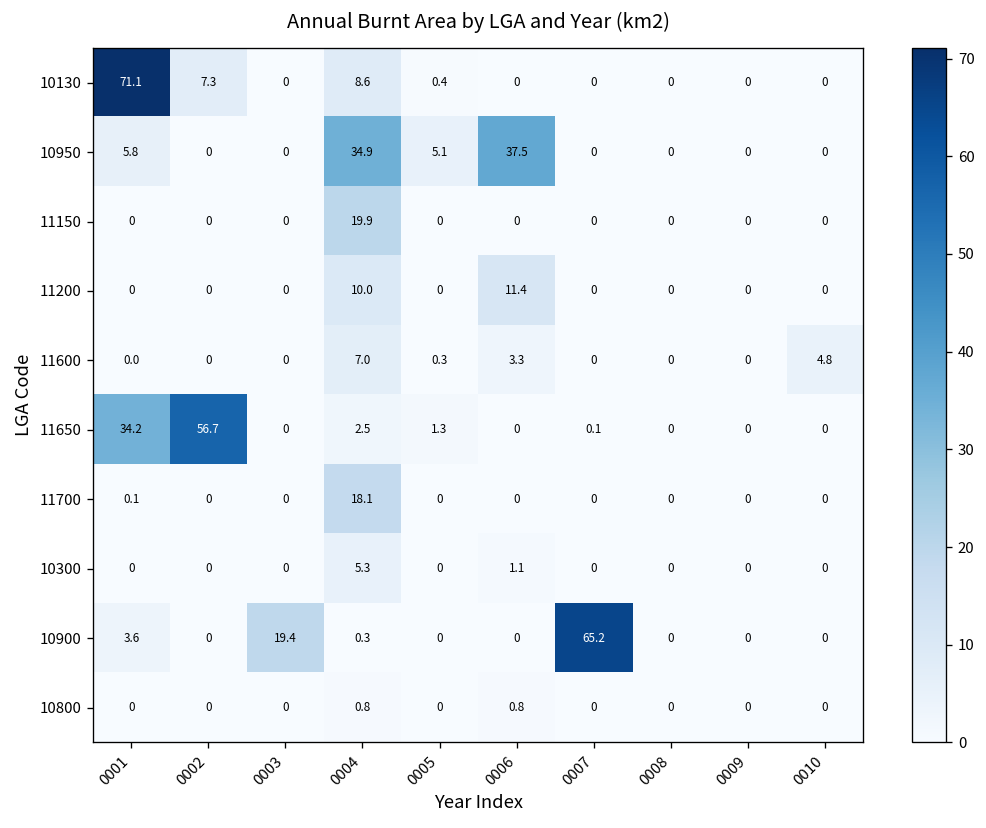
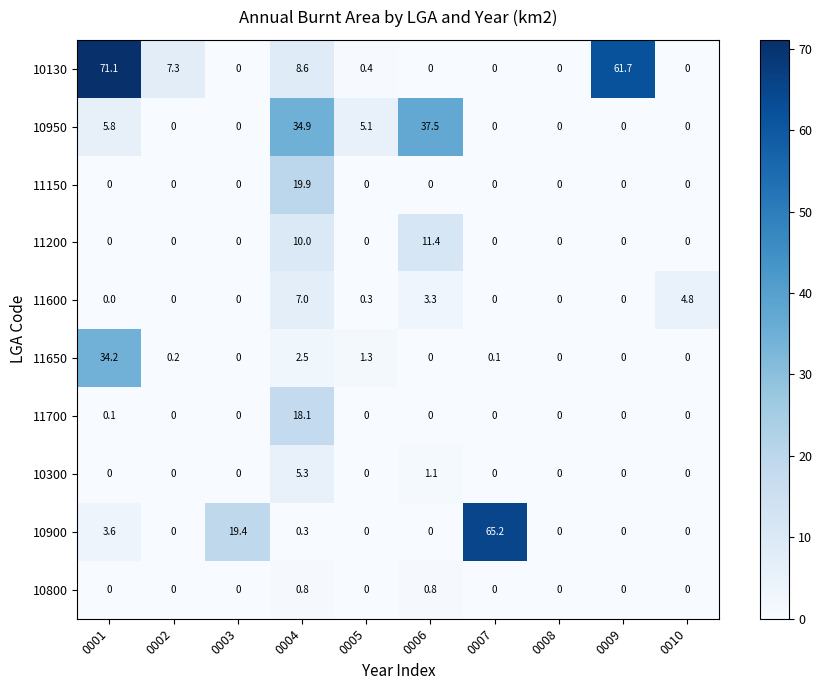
  {
    "10130": {
      "0001": 71.1,
      "0002": 7.3,
      "0003": 0,
      "0004": 8.6,
      "0005": 0.4,
      "0006": 0,
      "0007": 0,
      "0008": 0,
-     "0009": 0,
+     "0009": 61.7,
      "0010": 0
    },
    "10950": {
      "0001": 5.8,
      "0002": 0,
      "0003": 0,
      "0004": 34.9,
      "0005": 5.1,
      "0006": 37.5,
      "0007": 0,
      "0008": 0,
      "0009": 0,
      "0010": 0
    },
    "11150": {
      "0001": 0,
      "0002": 0,
      "0003": 0,
      "0004": 19.9,
      "0005": 0,
      "0006": 0,
      "0007": 0,
      "0008": 0,
      "0009": 0,
      "0010": 0
    },
    "11200": {
      "0001": 0,
      "0002": 0,
      "0003": 0,
      "0004": 10.0,
      "0005": 0,
      "0006": 11.4,
      "0007": 0,
      "0008": 0,
      "0009": 0,
      "0010": 0
    },
    "11600": {
      "0001": 0.0,
      "0002": 0,
      "0003": 0,
      "0004": 7.0,
      "0005": 0.3,
      "0006": 3.3,
      "0007": 0,
      "0008": 0,
      "0009": 0,
      "0010": 4.8
    },
    "11650": {
      "0001": 34.2,
-     "0002": 56.7,
+     "0002": 0.2,
      "0003": 0,
      "0004": 2.5,
      "0005": 1.3,
      "0006": 0,
      "0007": 0.1,
      "0008": 0,
      "0009": 0,
      "0010": 0
    },
    "11700": {
      "0001": 0.1,
      "0002": 0,
      "0003": 0,
      "0004": 18.1,
      "0005": 0,
      "0006": 0,
      "0007": 0,
      "0008": 0,
      "0009": 0,
      "0010": 0
    },
    "10300": {
      "0001": 0,
      "0002": 0,
      "0003": 0,
      "0004": 5.3,
      "0005": 0,
      "0006": 1.1,
      "0007": 0,
      "0008": 0,
      "0009": 0,
      "0010": 0
    },
    "10900": {
      "0001": 3.6,
      "0002": 0,
      "0003": 19.4,
      "0004": 0.3,
      "0005": 0,
      "0006": 0,
      "0007": 65.2,
      "0008": 0,
      "0009": 0,
      "0010": 0
    },
    "10800": {
      "0001": 0,
      "0002": 0,
      "0003": 0,
      "0004": 0.8,
      "0005": 0,
      "0006": 0.8,
      "0007": 0,
      "0008": 0,
      "0009": 0,
      "0010": 0
    }
  }
